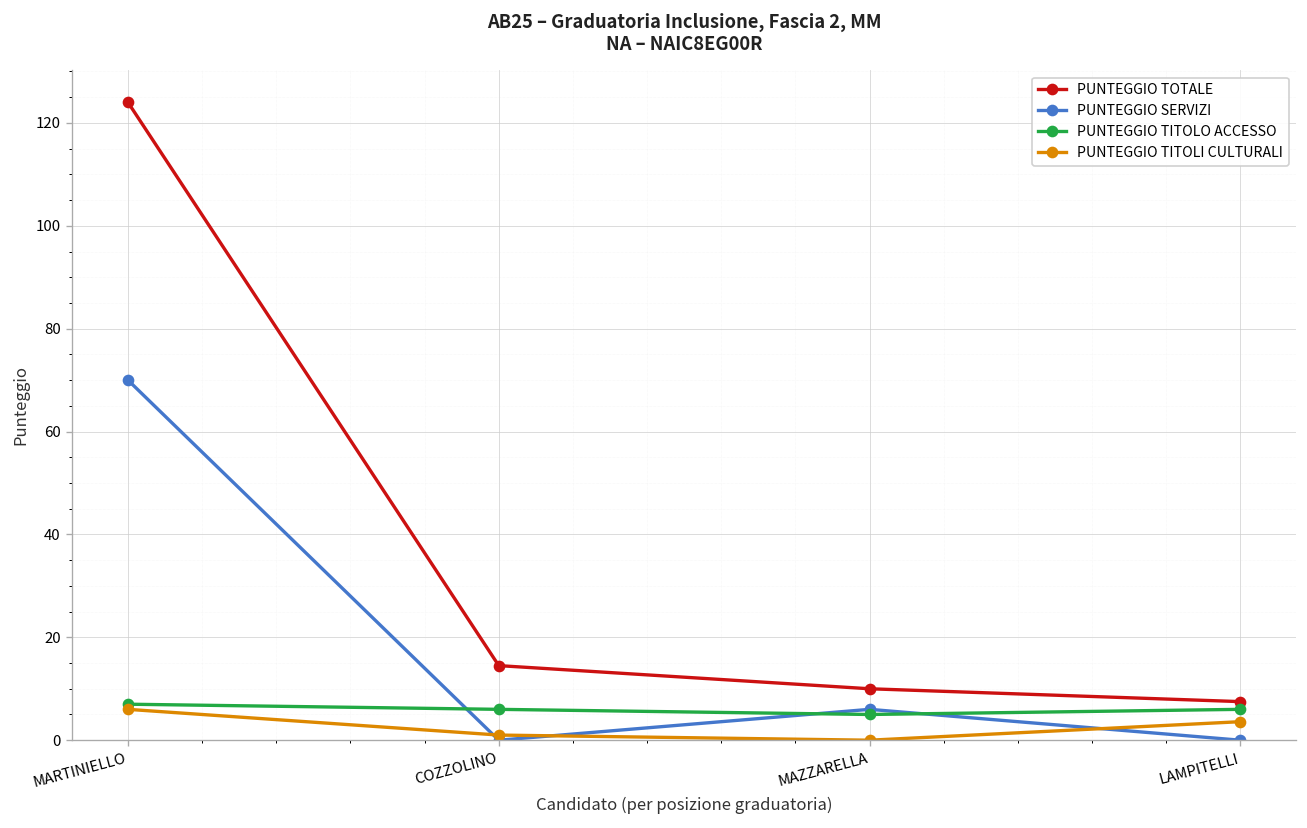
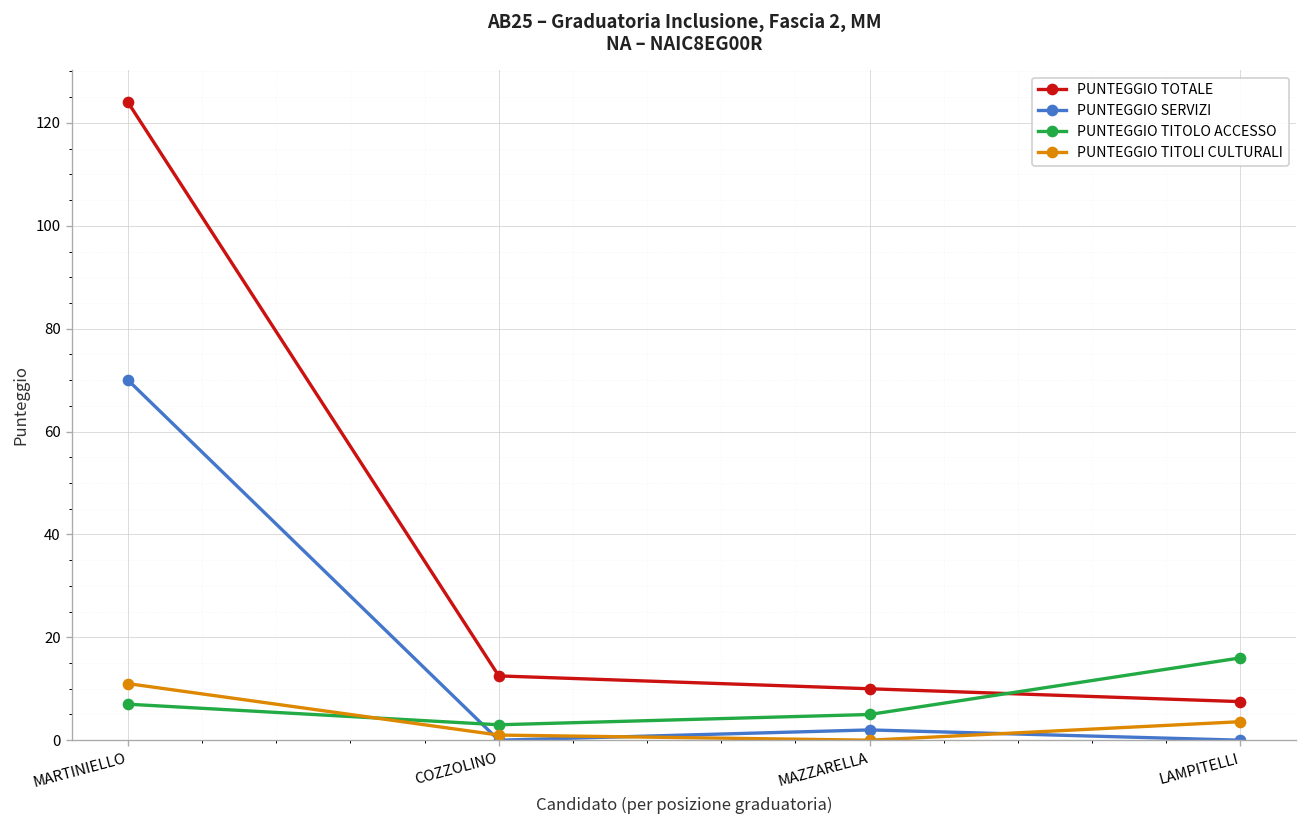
  {
    "PUNTEGGIO TOTALE": {
      "MARTINIELLO": 124,
-     "COZZOLINO": 15,
+     "COZZOLINO": 13,
      "MAZZARELLA": 10,
      "LAMPITELLI": 8
    },
    "PUNTEGGIO SERVIZI": {
      "MARTINIELLO": 70,
      "COZZOLINO": 0,
-     "MAZZARELLA": 6,
+     "MAZZARELLA": 2,
      "LAMPITELLI": 0
    },
    "PUNTEGGIO TITOLO ACCESSO": {
      "MARTINIELLO": 7,
-     "COZZOLINO": 6,
+     "COZZOLINO": 3,
      "MAZZARELLA": 5,
-     "LAMPITELLI": 6
+     "LAMPITELLI": 16
    },
    "PUNTEGGIO TITOLI CULTURALI": {
-     "MARTINIELLO": 6,
+     "MARTINIELLO": 11,
      "COZZOLINO": 1,
      "MAZZARELLA": 0,
      "LAMPITELLI": 4
    }
  }
